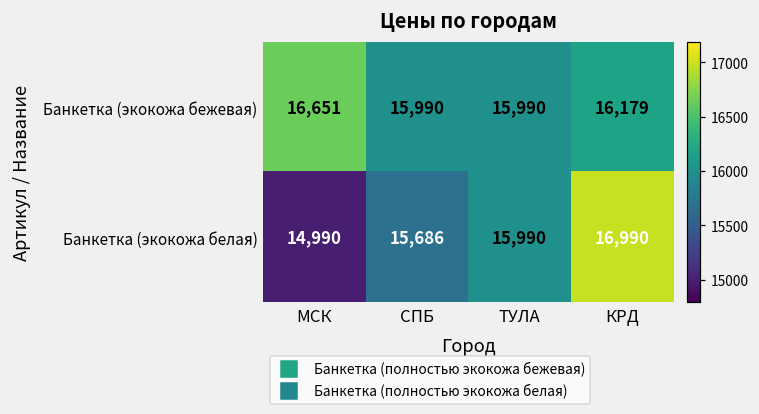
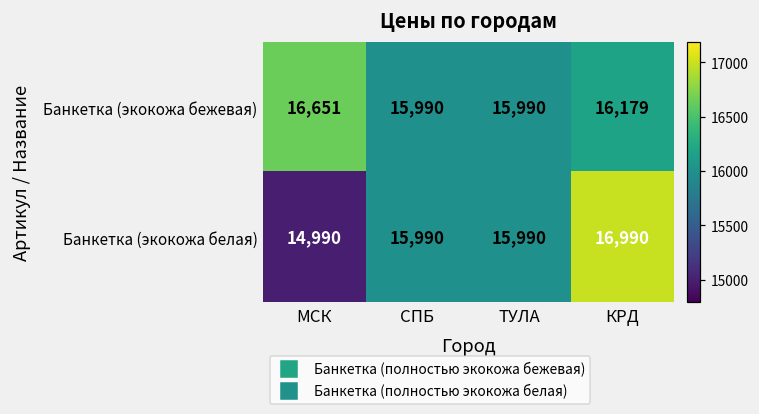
  {
    "Банкетка (экокожа бежевая)": {
      "МСК": "16,651",
      "СПБ": "15,990",
      "ТУЛА": "15,990",
      "КРД": "16,179"
    },
    "Банкетка (экокожа белая)": {
      "МСК": "14,990",
-     "СПБ": "15,686",
+     "СПБ": "15,990",
      "ТУЛА": "15,990",
      "КРД": "16,990"
    }
  }
